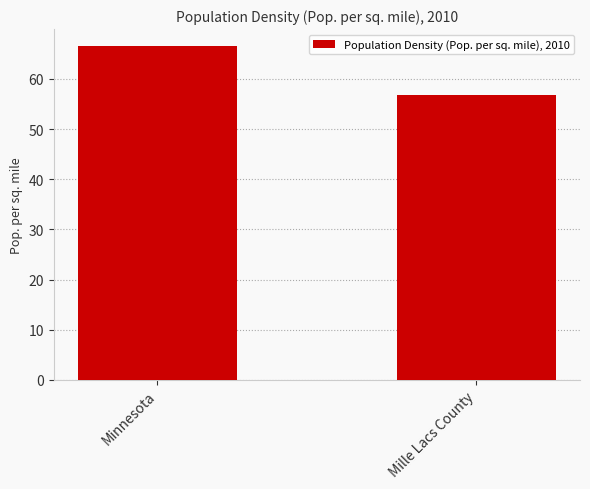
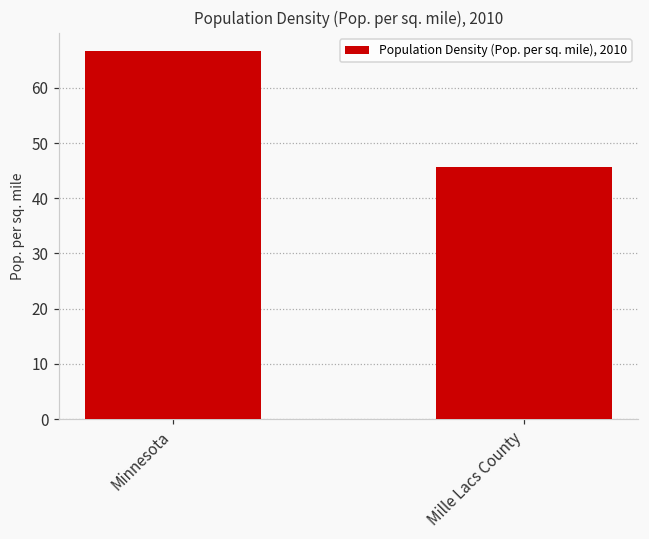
  {
    "Minnesota": 67,
-   "Mille Lacs County": 57
+   "Mille Lacs County": 46
  }
